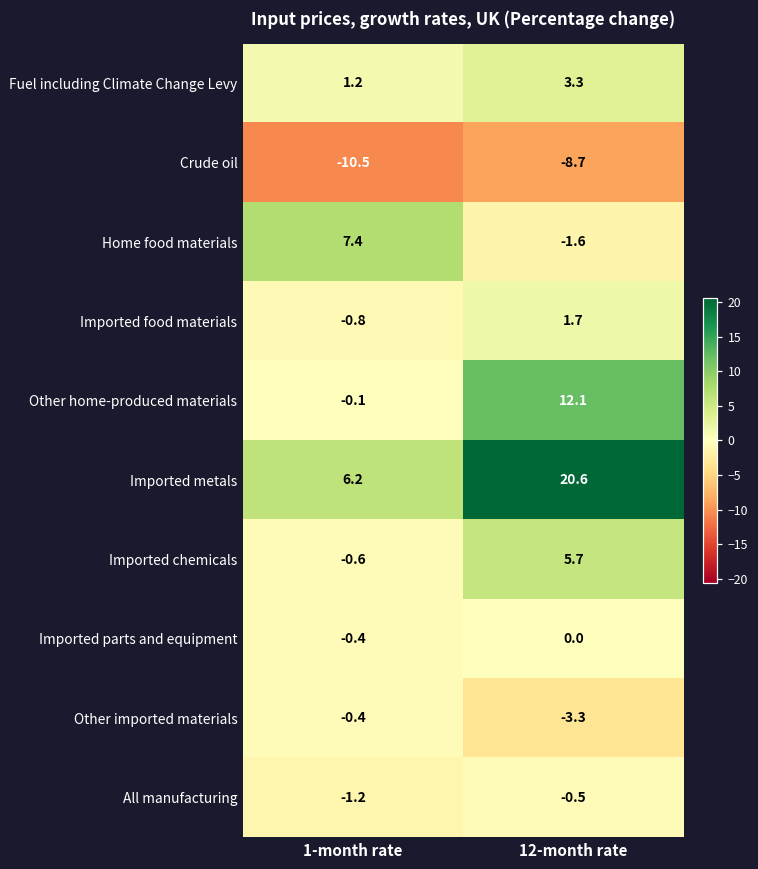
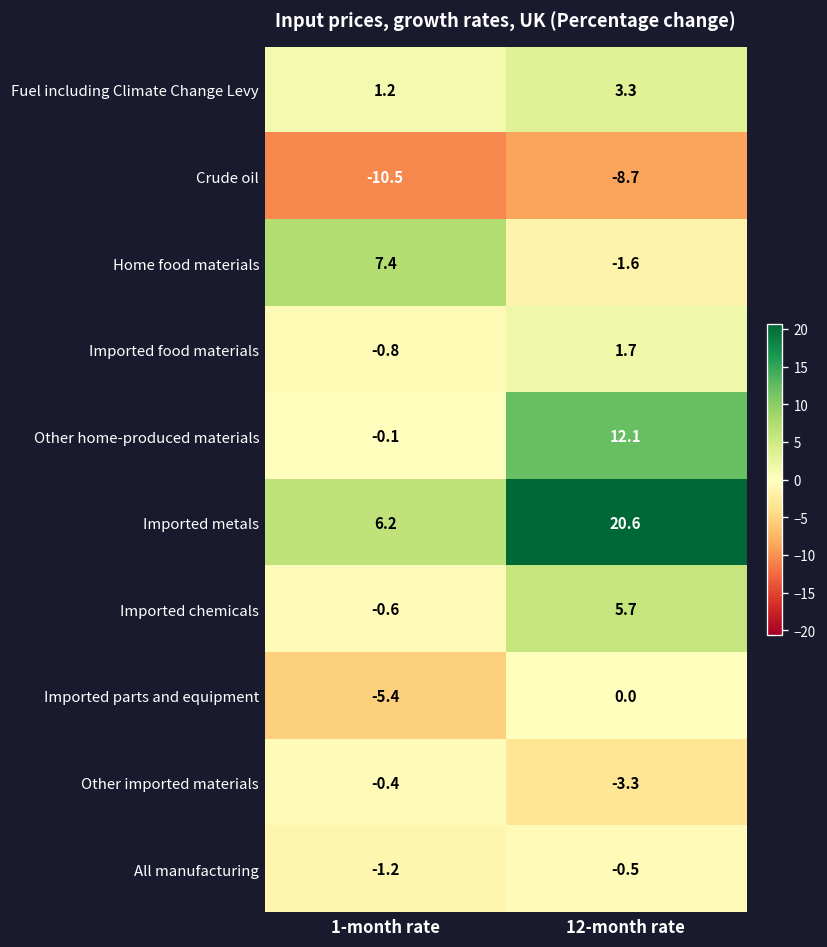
  {
    "Fuel including Climate Change Levy": {
      "1-month rate": 1.2,
      "12-month rate": 3.3
    },
    "Crude oil": {
      "1-month rate": -10.5,
      "12-month rate": -8.7
    },
    "Home food materials": {
      "1-month rate": 7.4,
      "12-month rate": -1.6
    },
    "Imported food materials": {
      "1-month rate": -0.8,
      "12-month rate": 1.7
    },
    "Other home-produced materials": {
      "1-month rate": -0.1,
      "12-month rate": 12.1
    },
    "Imported metals": {
      "1-month rate": 6.2,
      "12-month rate": 20.6
    },
    "Imported chemicals": {
      "1-month rate": -0.6,
      "12-month rate": 5.7
    },
    "Imported parts and equipment": {
-     "1-month rate": -0.4,
+     "1-month rate": -5.4,
      "12-month rate": 0.0
    },
    "Other imported materials": {
      "1-month rate": -0.4,
      "12-month rate": -3.3
    },
    "All manufacturing": {
      "1-month rate": -1.2,
      "12-month rate": -0.5
    }
  }
